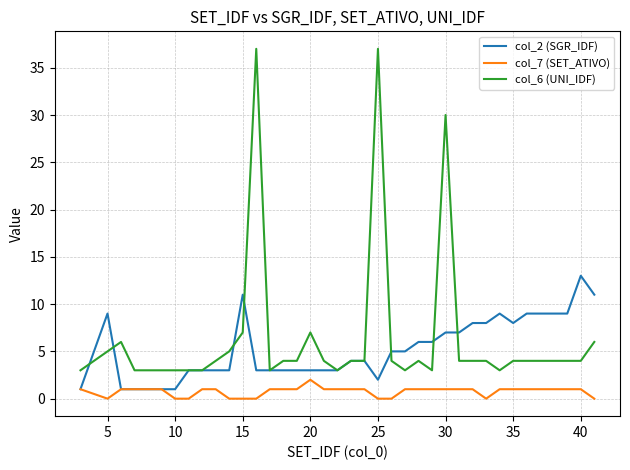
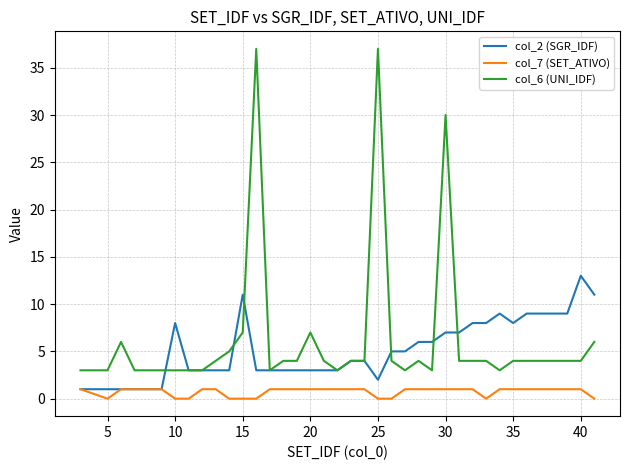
  {
    "col_2 (SGR_IDF)": {
-     "5": 9,
-     "10": 1,
+     "5": 1,
+     "10": 8,
      "15": 11,
      "20": 3,
      "25": 2,
      "30": 7,
      "35": 8,
      "40": 13
    },
    "col_7 (SET_ATIVO)": {
      "5": 0,
      "10": 0,
      "15": 0,
-     "20": 2,
+     "20": 1,
      "25": 0,
      "30": 1,
      "35": 1,
      "40": 1
    },
    "col_6 (UNI_IDF)": {
-     "5": 5,
+     "5": 3,
      "10": 3,
      "15": 7,
      "20": 7,
      "25": 37,
      "30": 30,
      "35": 4,
      "40": 4
    }
  }
